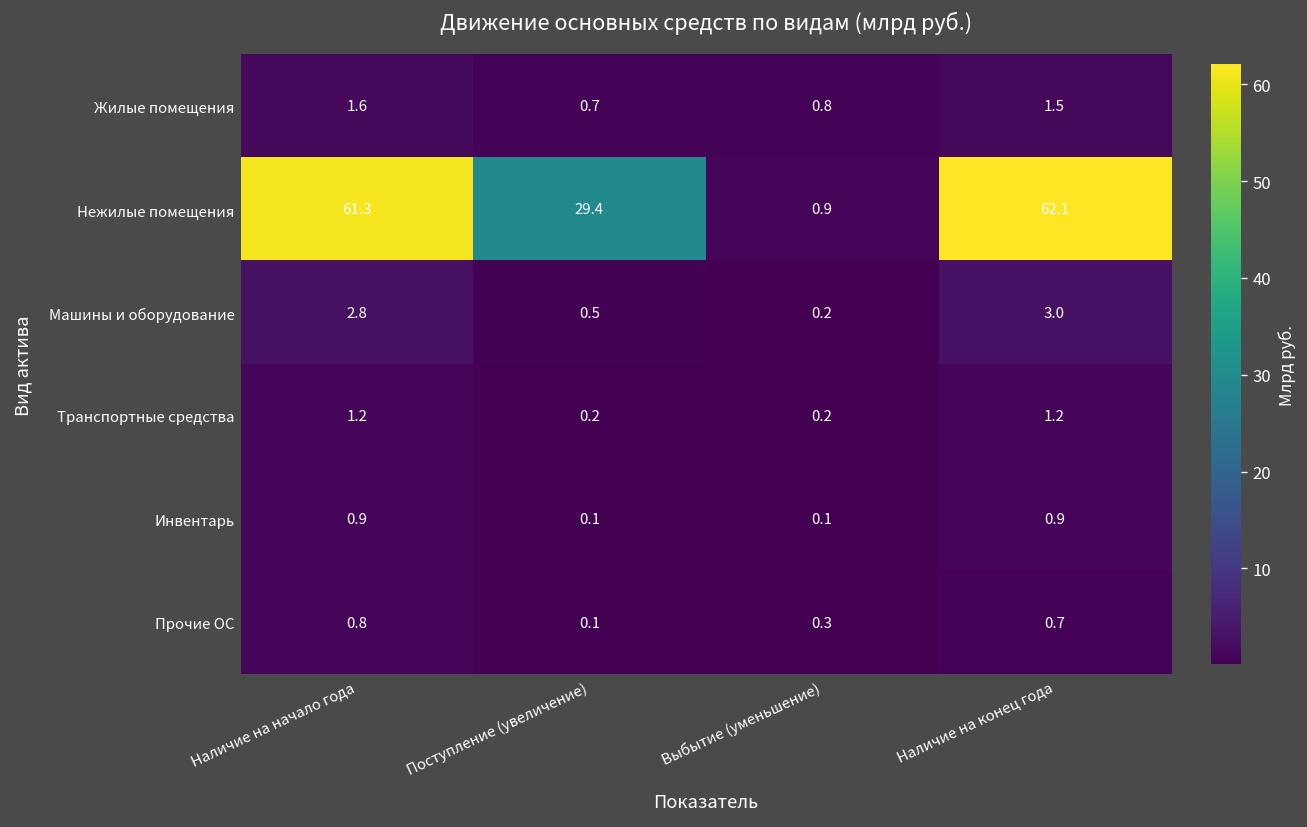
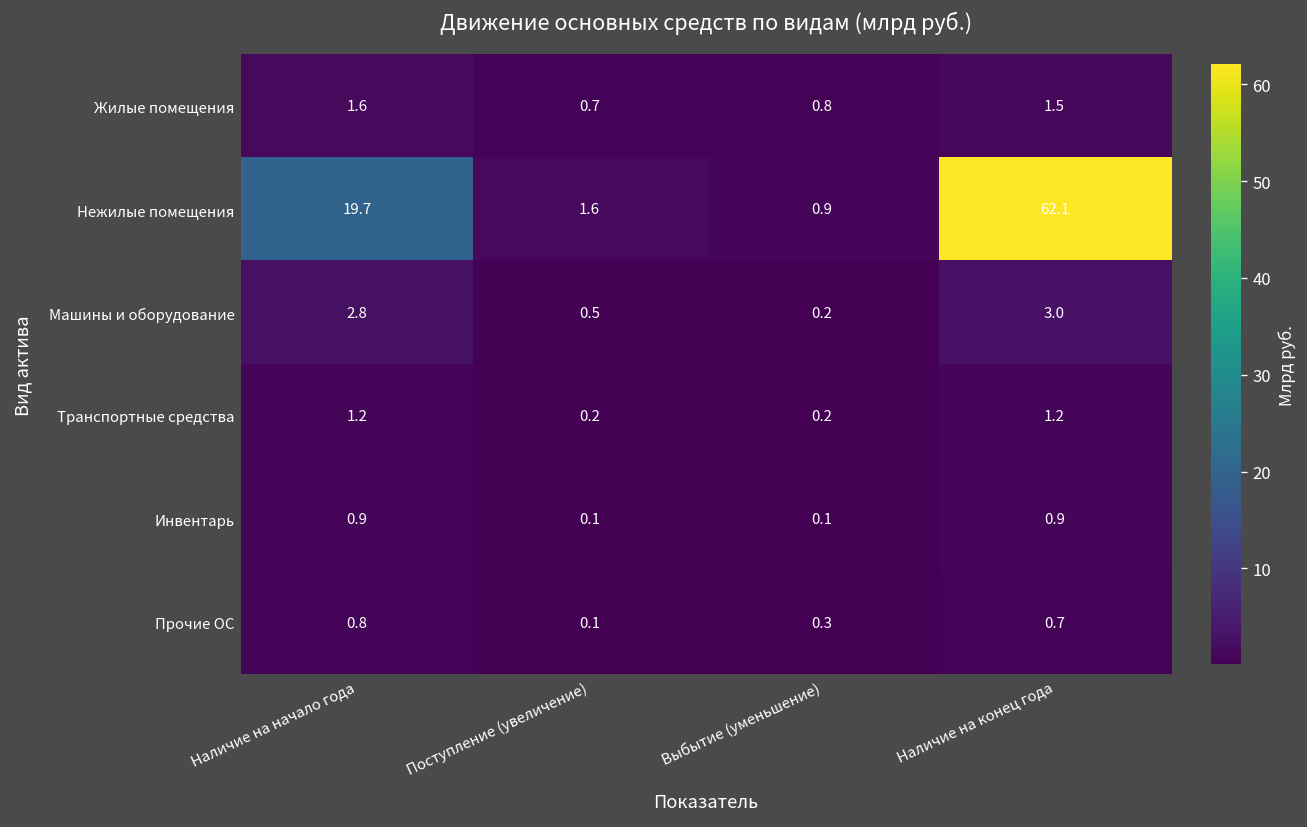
  {
    "Жилые помещения": {
      "Наличие на начало года": 1.6,
      "Поступление (увеличение)": 0.7,
      "Выбытие (уменьшение)": 0.8,
      "Наличие на конец года": 1.5
    },
    "Нежилые помещения": {
-     "Наличие на начало года": 61.3,
-     "Поступление (увеличение)": 29.4,
+     "Наличие на начало года": 19.7,
+     "Поступление (увеличение)": 1.6,
      "Выбытие (уменьшение)": 0.9,
      "Наличие на конец года": 62.1
    },
    "Машины и оборудование": {
      "Наличие на начало года": 2.8,
      "Поступление (увеличение)": 0.5,
      "Выбытие (уменьшение)": 0.2,
      "Наличие на конец года": 3.0
    },
    "Транспортные средства": {
      "Наличие на начало года": 1.2,
      "Поступление (увеличение)": 0.2,
      "Выбытие (уменьшение)": 0.2,
      "Наличие на конец года": 1.2
    },
    "Инвентарь": {
      "Наличие на начало года": 0.9,
      "Поступление (увеличение)": 0.1,
      "Выбытие (уменьшение)": 0.1,
      "Наличие на конец года": 0.9
    },
    "Прочие ОС": {
      "Наличие на начало года": 0.8,
      "Поступление (увеличение)": 0.1,
      "Выбытие (уменьшение)": 0.3,
      "Наличие на конец года": 0.7
    }
  }
